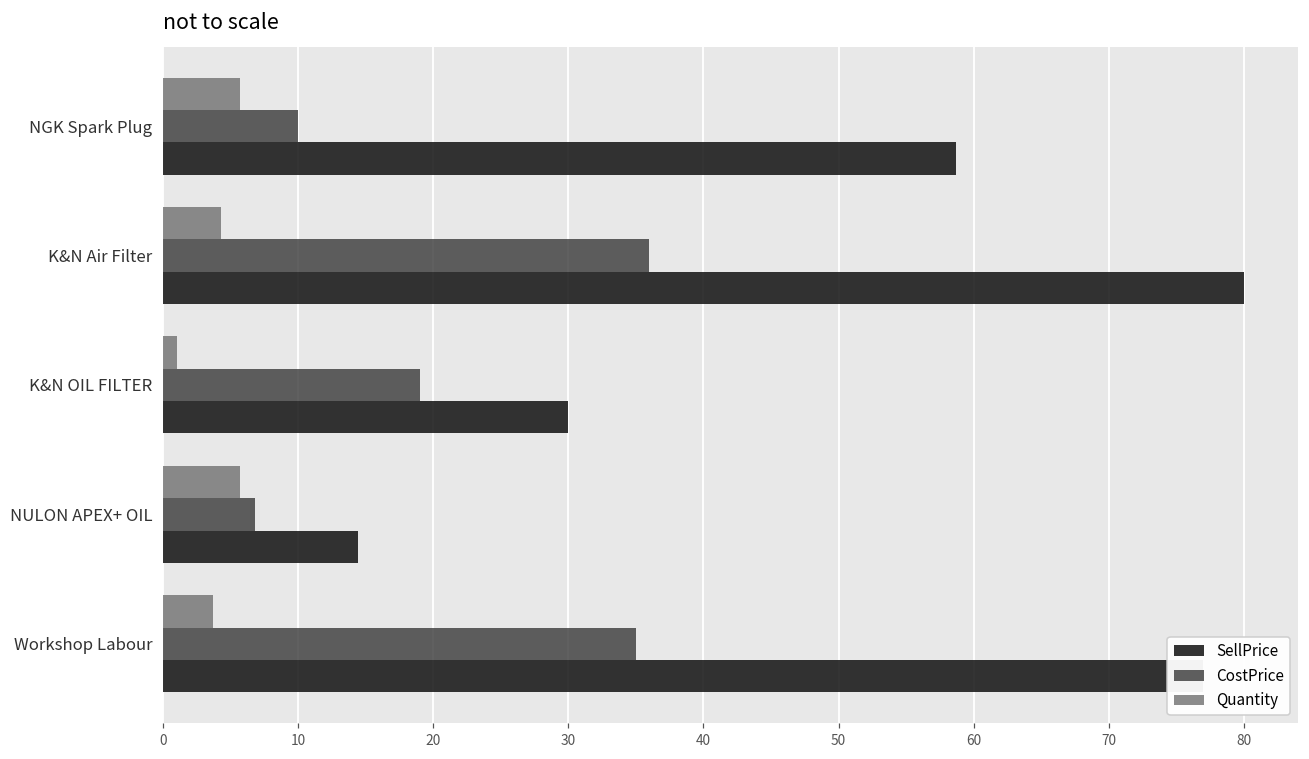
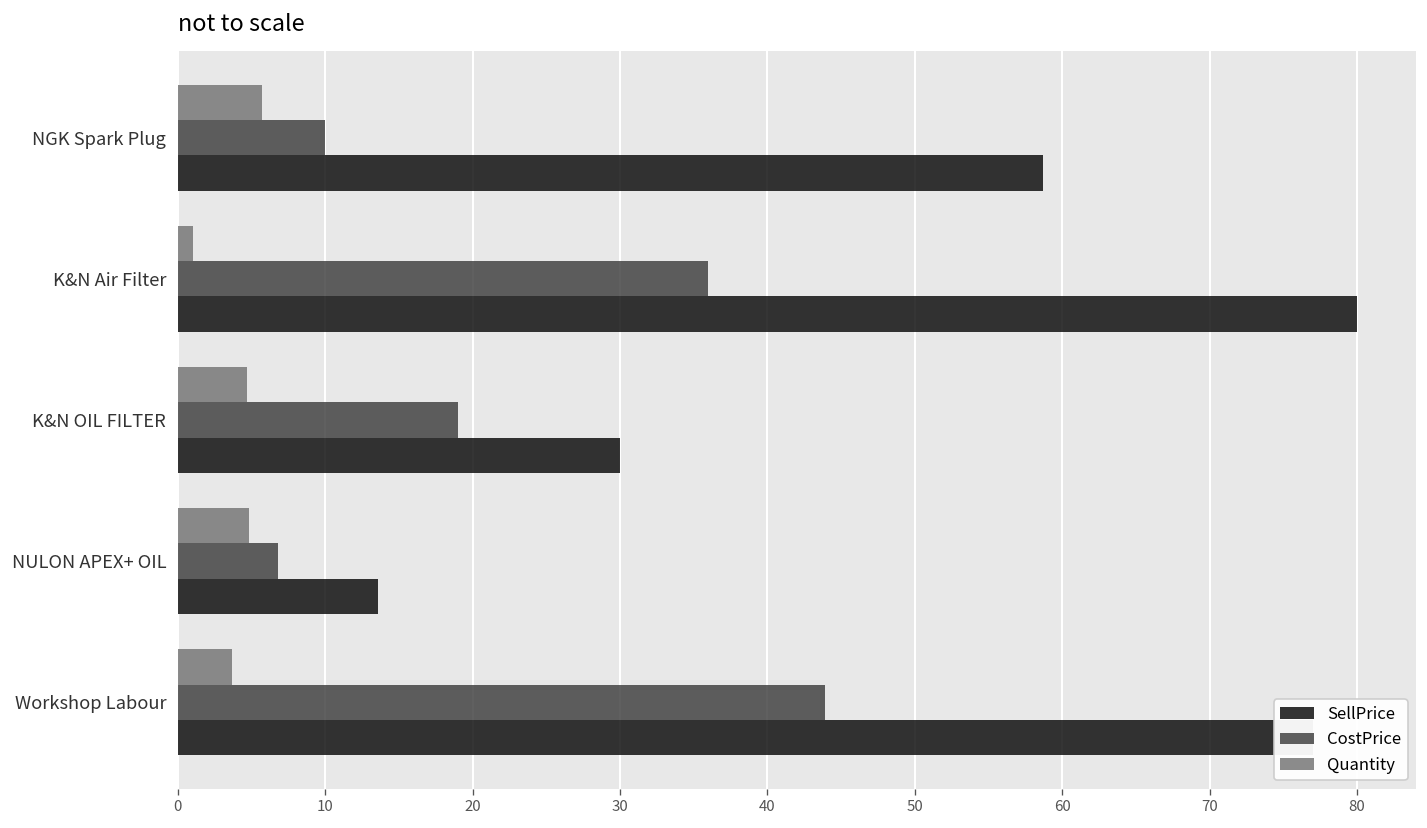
  {
    "SellPrice": {
      "NGK Spark Plug": 58.7,
      "K&N Air Filter": 80.0,
      "K&N OIL FILTER": 30.0,
-     "NULON APEX+ OIL": 14.4
+     "NULON APEX+ OIL": 13.6
    },
    "CostPrice": {
      "NGK Spark Plug": 10.0,
      "K&N Air Filter": 36.0,
      "K&N OIL FILTER": 19.0,
      "NULON APEX+ OIL": 6.8,
-     "Workshop Labour": 35.0
+     "Workshop Labour": 43.9
    },
    "Quantity": {
      "NGK Spark Plug": 5.7,
-     "K&N Air Filter": 4.3,
-     "K&N OIL FILTER": 1.0,
-     "NULON APEX+ OIL": 5.7,
+     "K&N Air Filter": 1.0,
+     "K&N OIL FILTER": 4.7,
+     "NULON APEX+ OIL": 4.8,
      "Workshop Labour": 3.7
    }
  }
